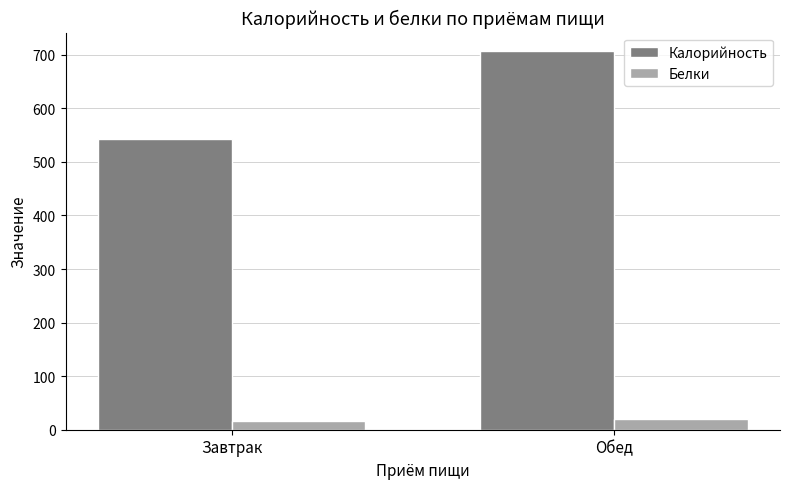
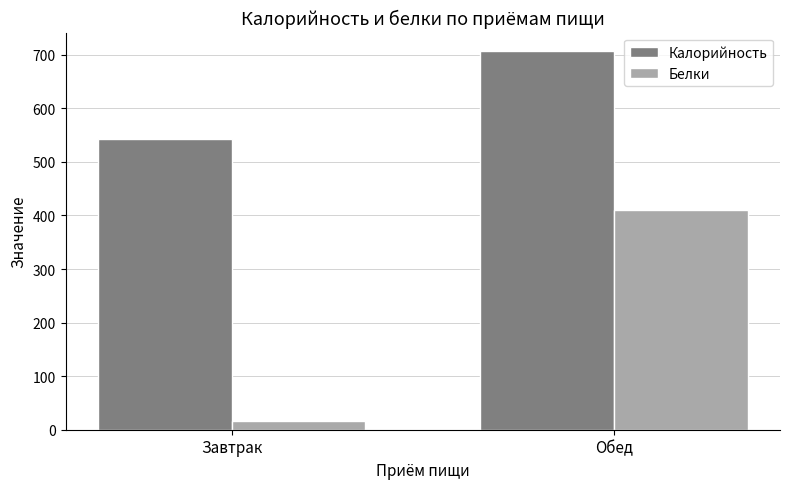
  {
    "Калорийность": {
      "Завтрак": 540,
      "Обед": 710
    },
    "Белки": {
      "Завтрак": 20,
-     "Обед": 20
+     "Обед": 410
    }
  }
